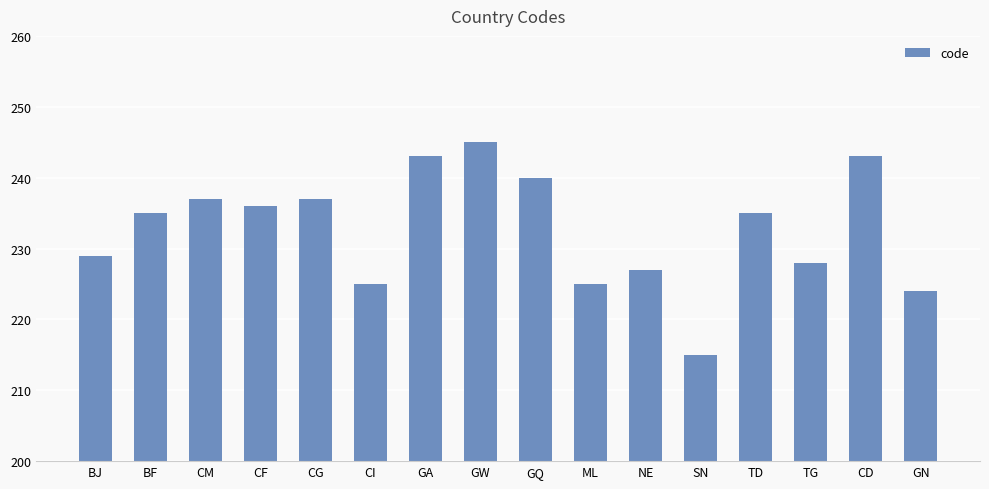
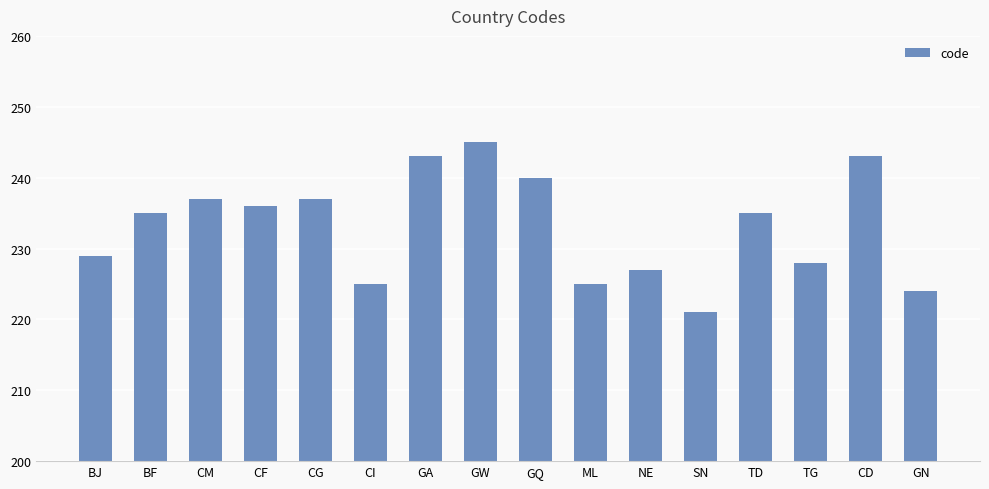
  {
    "BJ": 229,
    "BF": 235,
    "CM": 237,
    "CF": 236,
    "CG": 237,
    "CI": 225,
    "GA": 243,
    "GW": 245,
    "GQ": 240,
    "ML": 225,
    "NE": 227,
-   "SN": 215,
+   "SN": 221,
    "TD": 235,
    "TG": 228,
    "CD": 243,
    "GN": 224
  }
